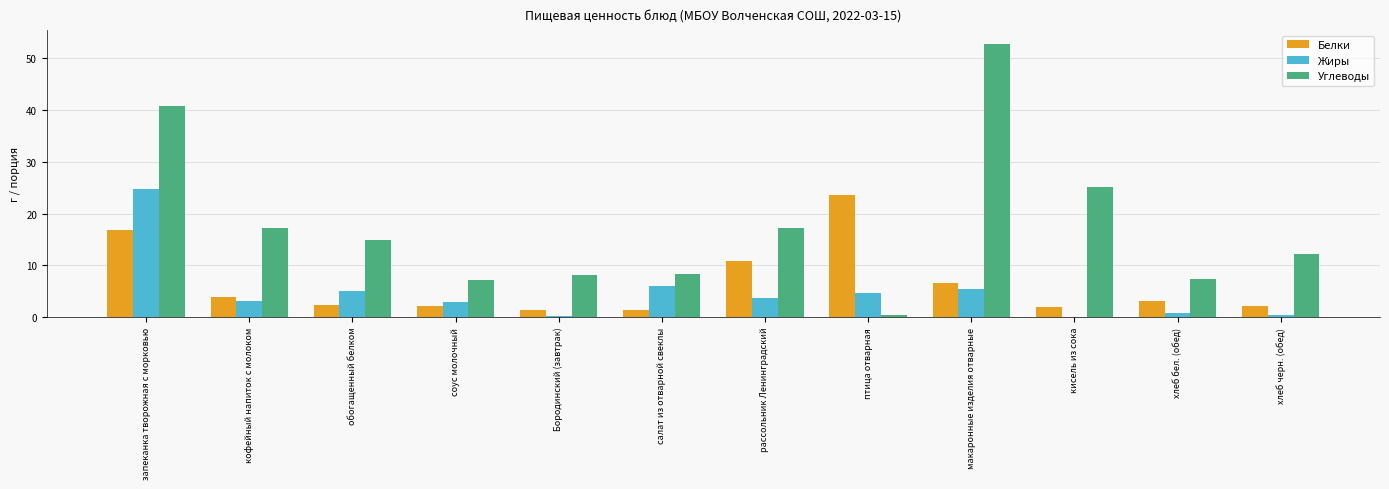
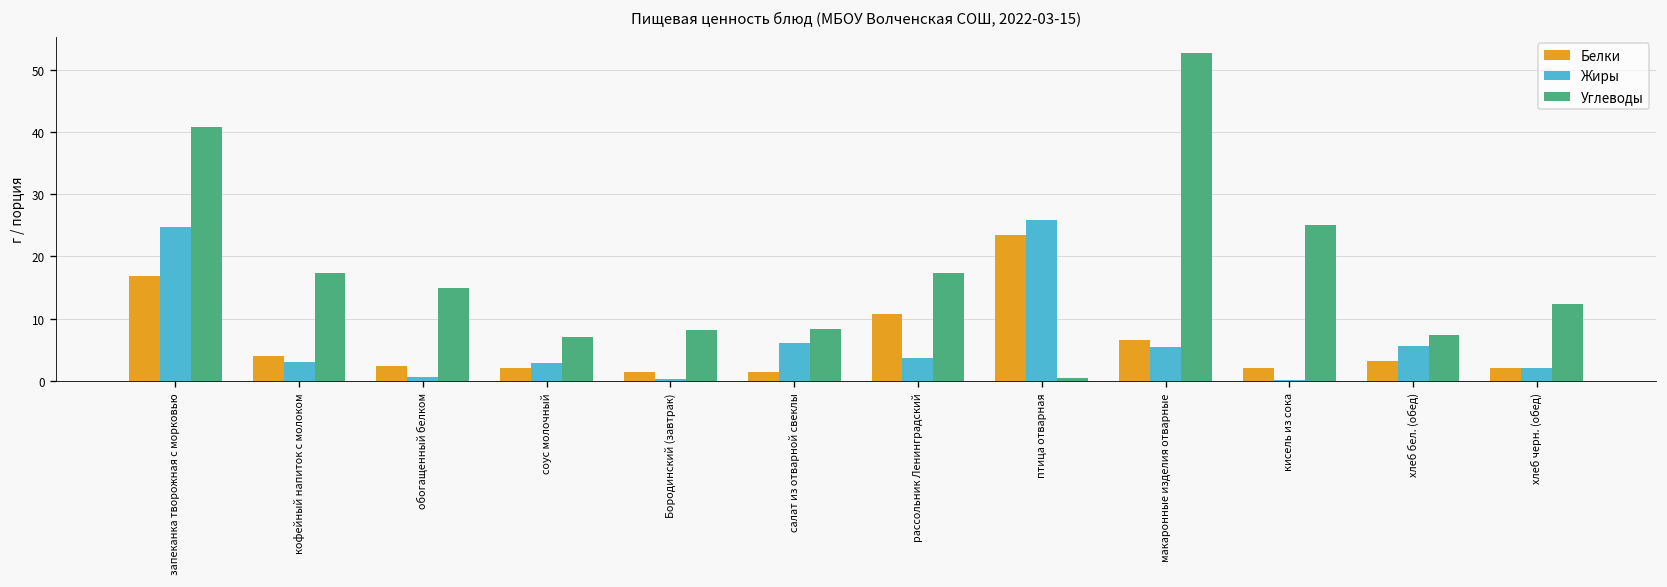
  {
    "Белки": {
      "запеканка творожная с морковью": 17,
      "кофейный напиток с молоком": 4,
      "обогащенный белком": 2,
      "соус молочный": 2,
      "Бородинский (завтрак)": 1,
      "салат из отварной свеклы": 1,
      "рассольник Ленинградский": 11,
      "птица отварная": 23,
      "макаронные изделия отварные": 7,
      "кисель из сока": 2,
      "хлеб бел. (обед)": 3,
      "хлеб черн. (обед)": 2
    },
    "Жиры": {
      "запеканка творожная с морковью": 25,
      "кофейный напиток с молоком": 3,
-     "обогащенный белком": 5,
+     "обогащенный белком": 1,
      "соус молочный": 3,
      "салат из отварной свеклы": 6,
      "рассольник Ленинградский": 4,
-     "птица отварная": 5,
+     "птица отварная": 26,
      "макаронные изделия отварные": 5,
-     "хлеб бел. (обед)": 1,
-     "хлеб черн. (обед)": 0
+     "хлеб бел. (обед)": 6,
+     "хлеб черн. (обед)": 2
    },
    "Углеводы": {
      "запеканка творожная с морковью": 41,
      "кофейный напиток с молоком": 17,
      "обогащенный белком": 15,
      "соус молочный": 7,
      "Бородинский (завтрак)": 8,
      "салат из отварной свеклы": 8,
      "рассольник Ленинградский": 17,
      "макаронные изделия отварные": 53,
      "кисель из сока": 25,
      "хлеб бел. (обед)": 7,
      "хлеб черн. (обед)": 12
    }
  }
